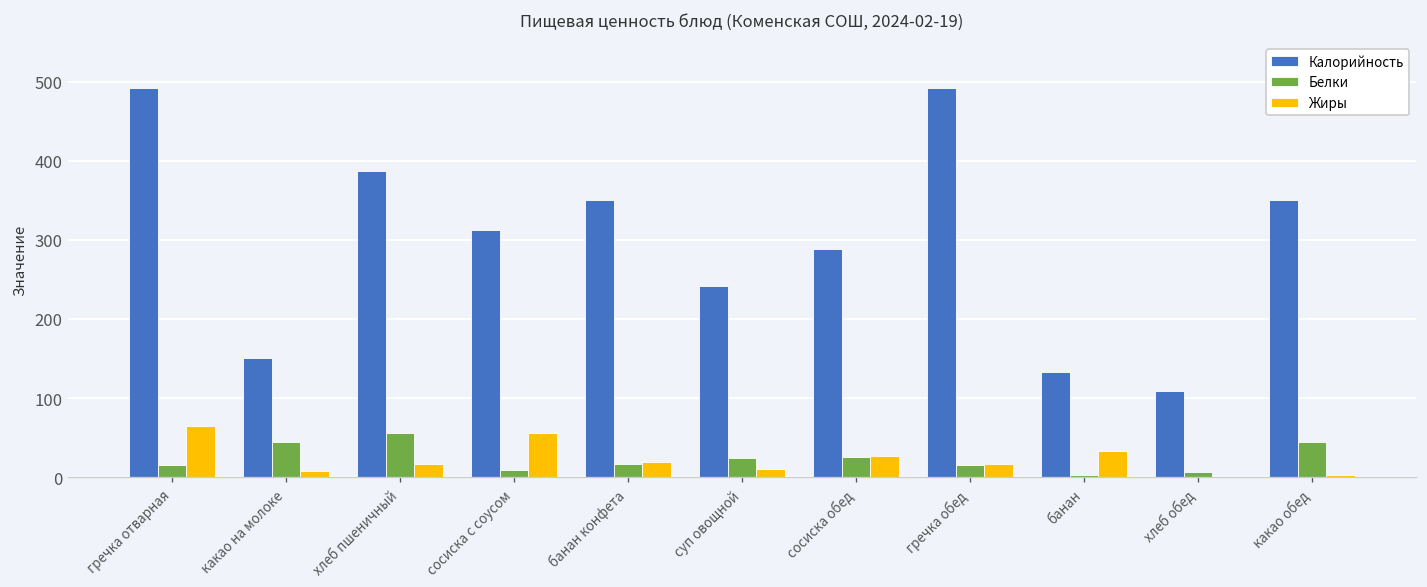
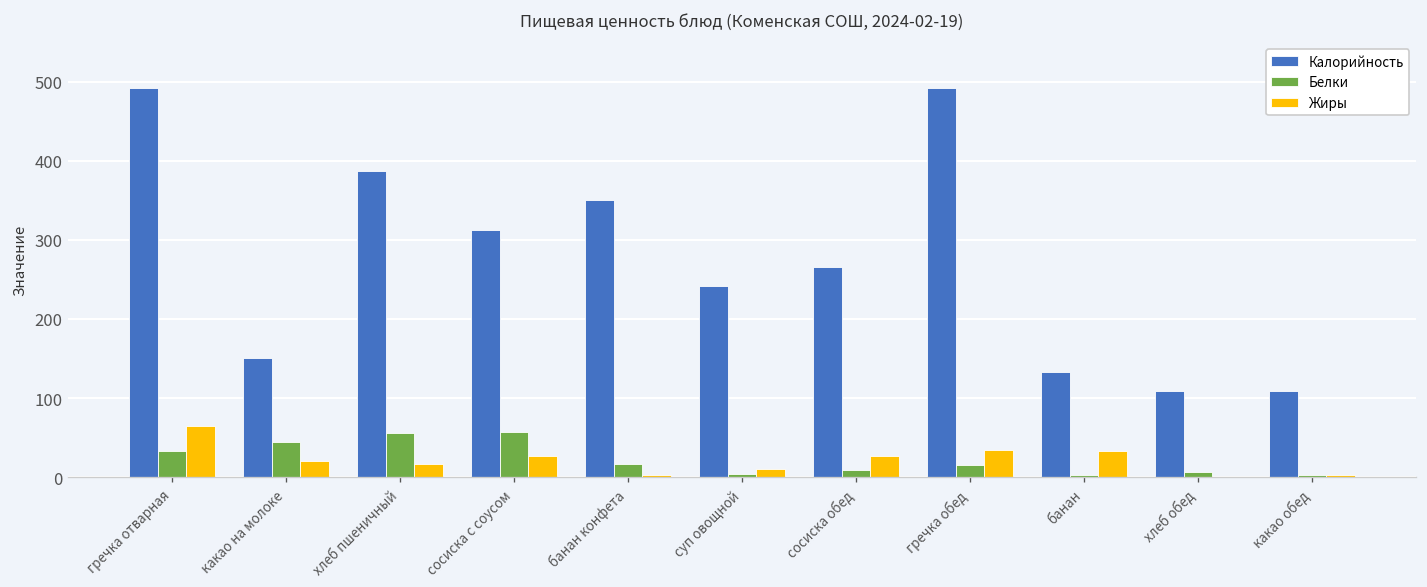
  {
    "Калорийность": {
      "гречка отварная": 490,
      "какао на молоке": 150,
      "хлеб пшеничный": 390,
      "сосиска с соусом": 310,
      "банан конфета": 350,
      "суп овощной": 240,
-     "сосиска обед": 290,
+     "сосиска обед": 270,
      "гречка обед": 490,
      "банан": 130,
      "хлеб обед": 110,
-     "какао обед": 350
+     "какао обед": 110
    },
    "Белки": {
-     "гречка отварная": 20,
+     "гречка отварная": 30,
      "какао на молоке": 40,
      "хлеб пшеничный": 60,
-     "сосиска с соусом": 10,
+     "сосиска с соусом": 60,
      "банан конфета": 20,
-     "суп овощной": 20,
-     "сосиска обед": 30,
+     "суп овощной": 0,
+     "сосиска обед": 10,
      "гречка обед": 20,
      "хлеб обед": 10,
-     "какао обед": 40
+     "какао обед": 0
    },
    "Жиры": {
      "гречка отварная": 60,
-     "какао на молоке": 10,
+     "какао на молоке": 20,
      "хлеб пшеничный": 20,
-     "сосиска с соусом": 60,
-     "банан конфета": 20,
+     "сосиска с соусом": 30,
+     "банан конфета": 0,
      "суп овощной": 10,
      "сосиска обед": 30,
-     "гречка обед": 20,
+     "гречка обед": 30,
      "банан": 30
    }
  }
